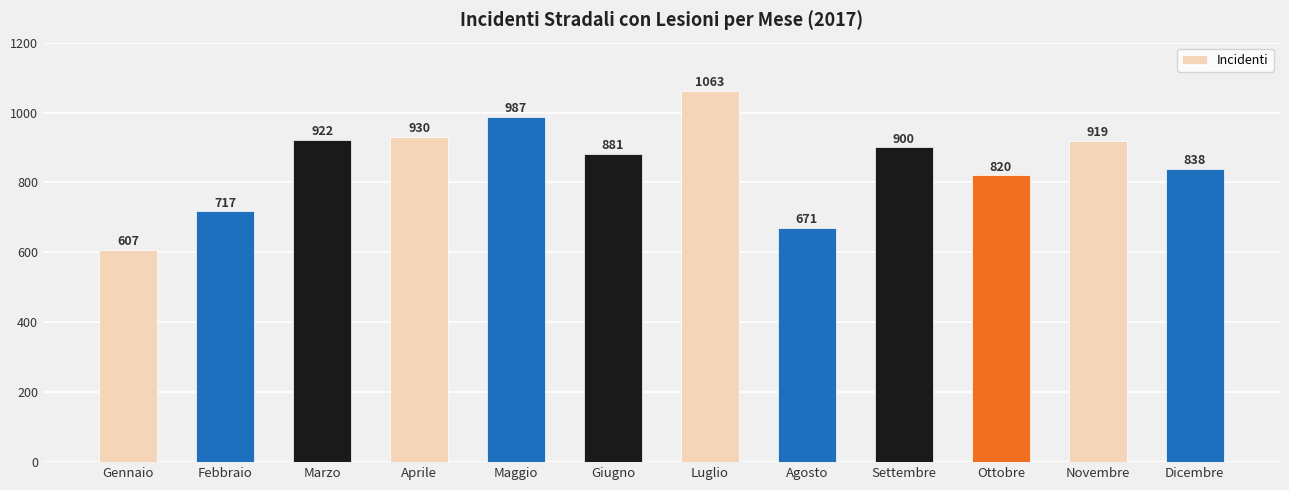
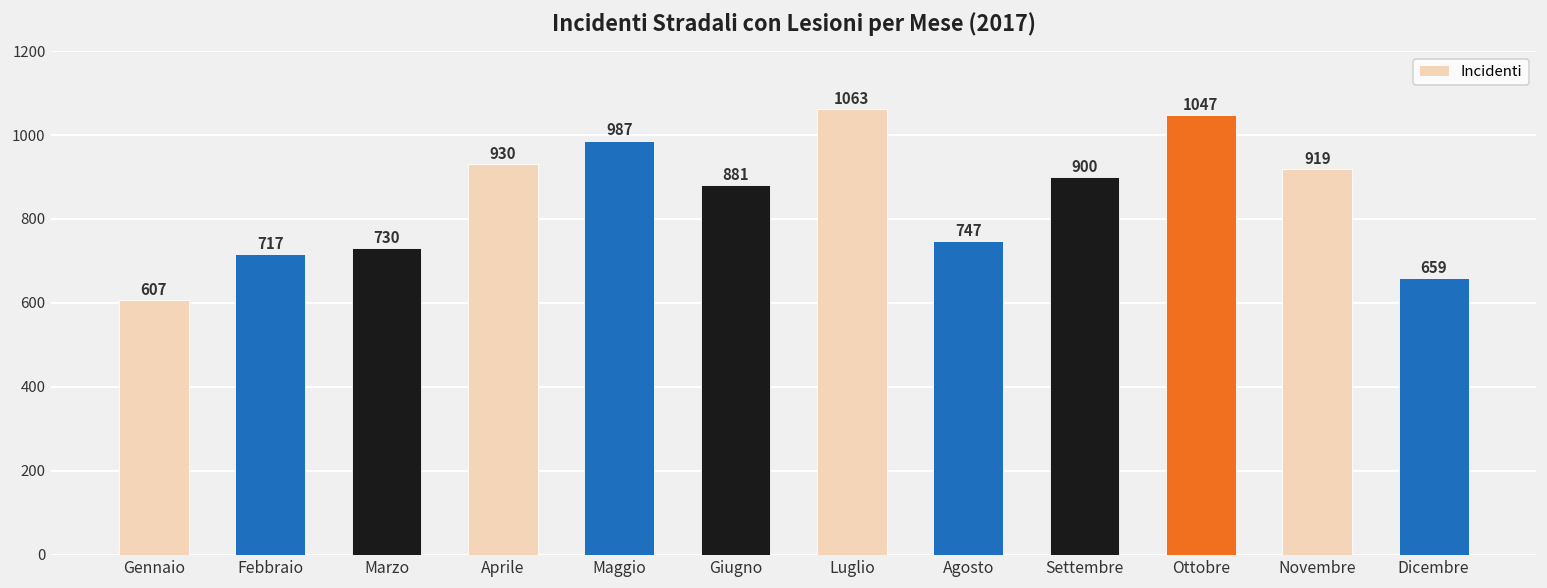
  {
    "Gennaio": 607,
    "Febbraio": 717,
-   "Marzo": 922,
+   "Marzo": 730,
    "Aprile": 930,
    "Maggio": 987,
    "Giugno": 881,
    "Luglio": 1063,
-   "Agosto": 671,
+   "Agosto": 747,
    "Settembre": 900,
-   "Ottobre": 820,
+   "Ottobre": 1047,
    "Novembre": 919,
-   "Dicembre": 838
+   "Dicembre": 659
  }
